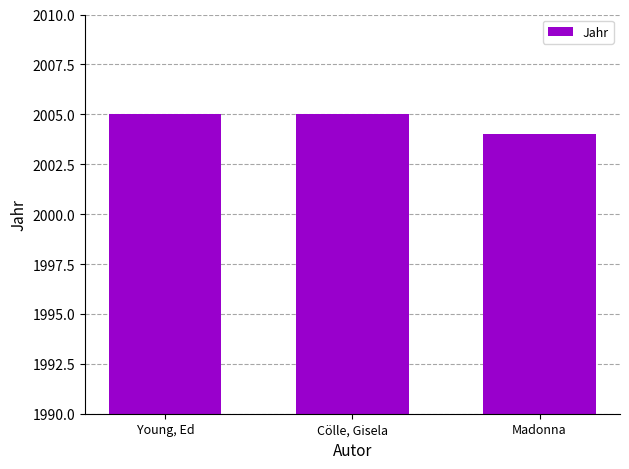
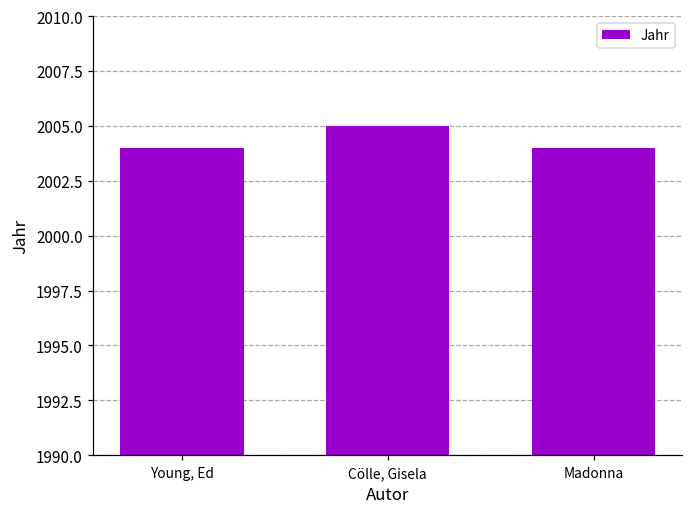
  {
-   "Young, Ed": 2005,
+   "Young, Ed": 2004,
    "Cölle, Gisela": 2005,
    "Madonna": 2004
  }
